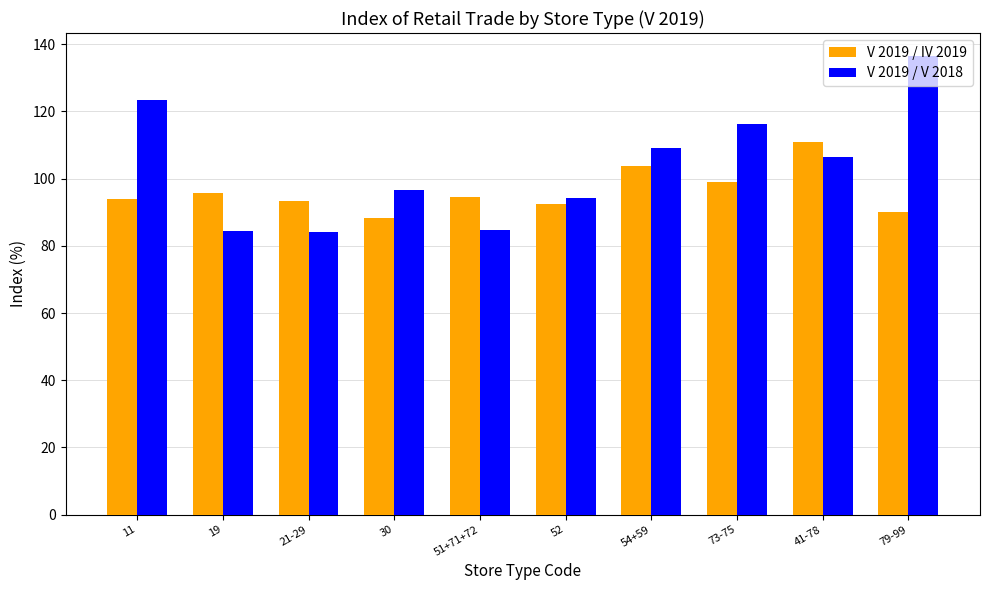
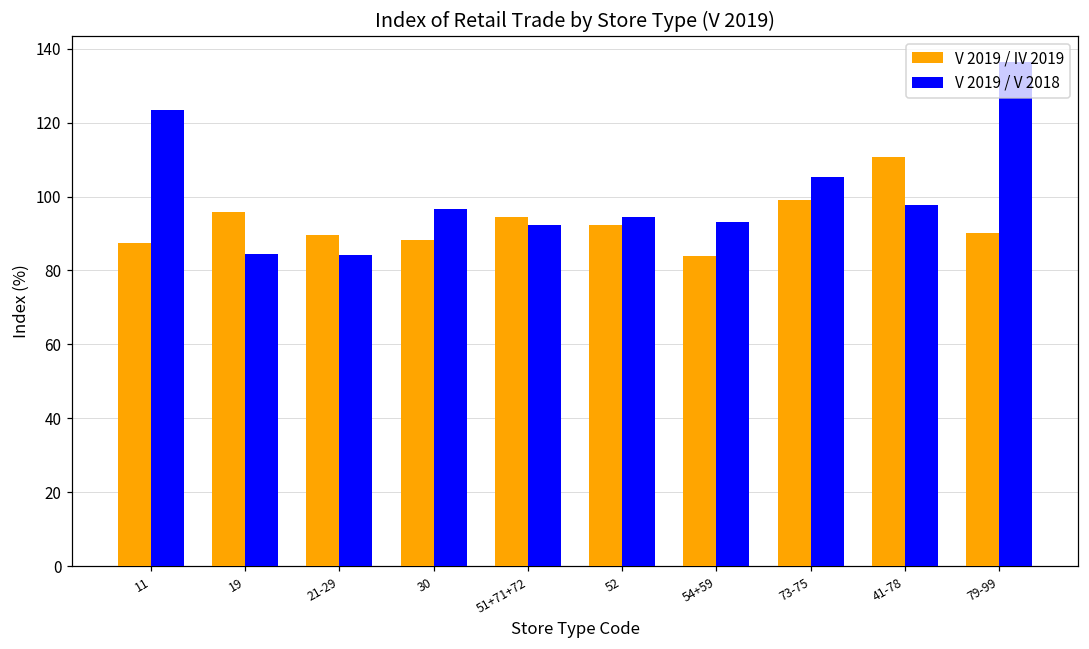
  {
    "V 2019 / IV 2019": {
-     "11": 94,
+     "11": 87,
      "19": 96,
-     "21-29": 93,
+     "21-29": 90,
      "30": 88,
      "51+71+72": 94,
      "52": 92,
-     "54+59": 104,
+     "54+59": 84,
      "73-75": 99,
      "41-78": 111,
      "79-99": 90
    },
    "V 2019 / V 2018": {
      "11": 123,
      "19": 84,
      "21-29": 84,
      "30": 97,
-     "51+71+72": 85,
+     "51+71+72": 92,
      "52": 94,
-     "54+59": 109,
-     "73-75": 116,
-     "41-78": 106
+     "54+59": 93,
+     "73-75": 105,
+     "41-78": 98
    }
  }
